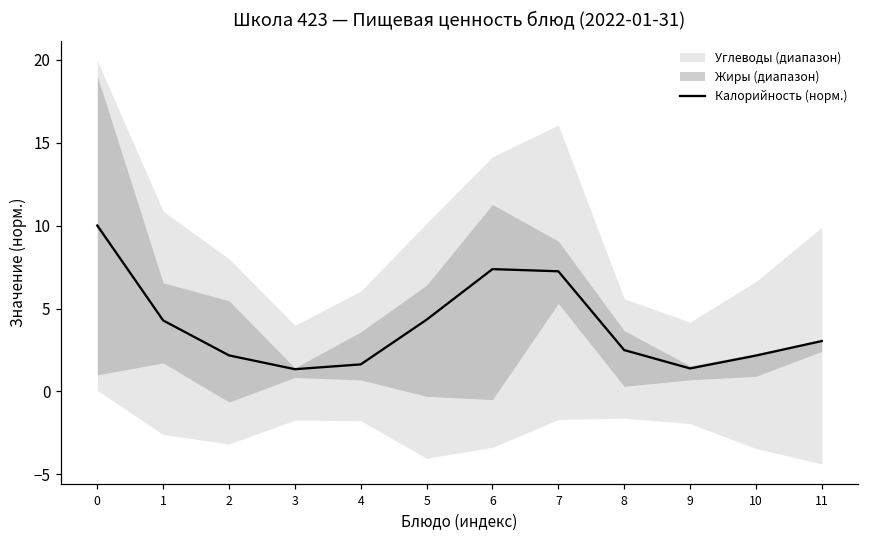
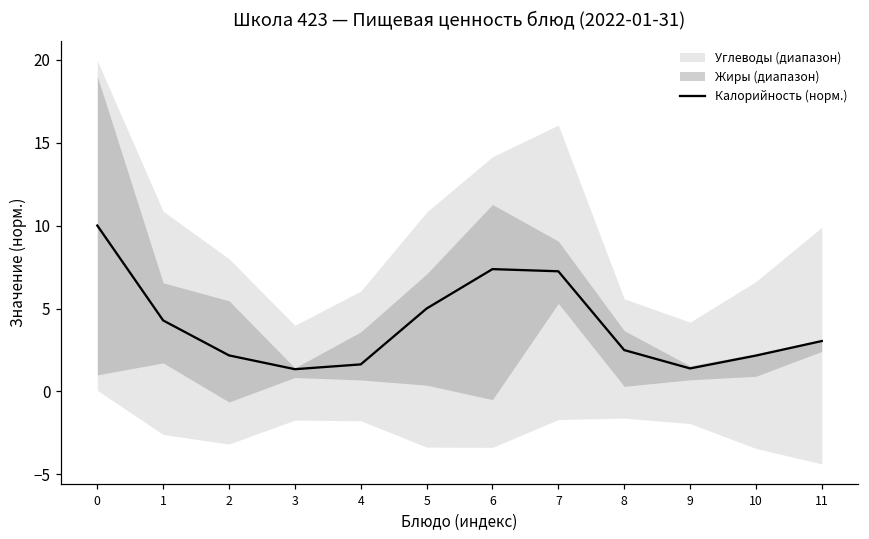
  {
    "Калорийность (норм.)": {
      "0": 10.0,
      "1": 4.3,
      "2": 2.2,
      "4": 1.6,
-     "5": 4.3,
+     "5": 5.0,
      "6": 7.4,
      "7": 7.2,
      "8": 2.5
    }
  }
